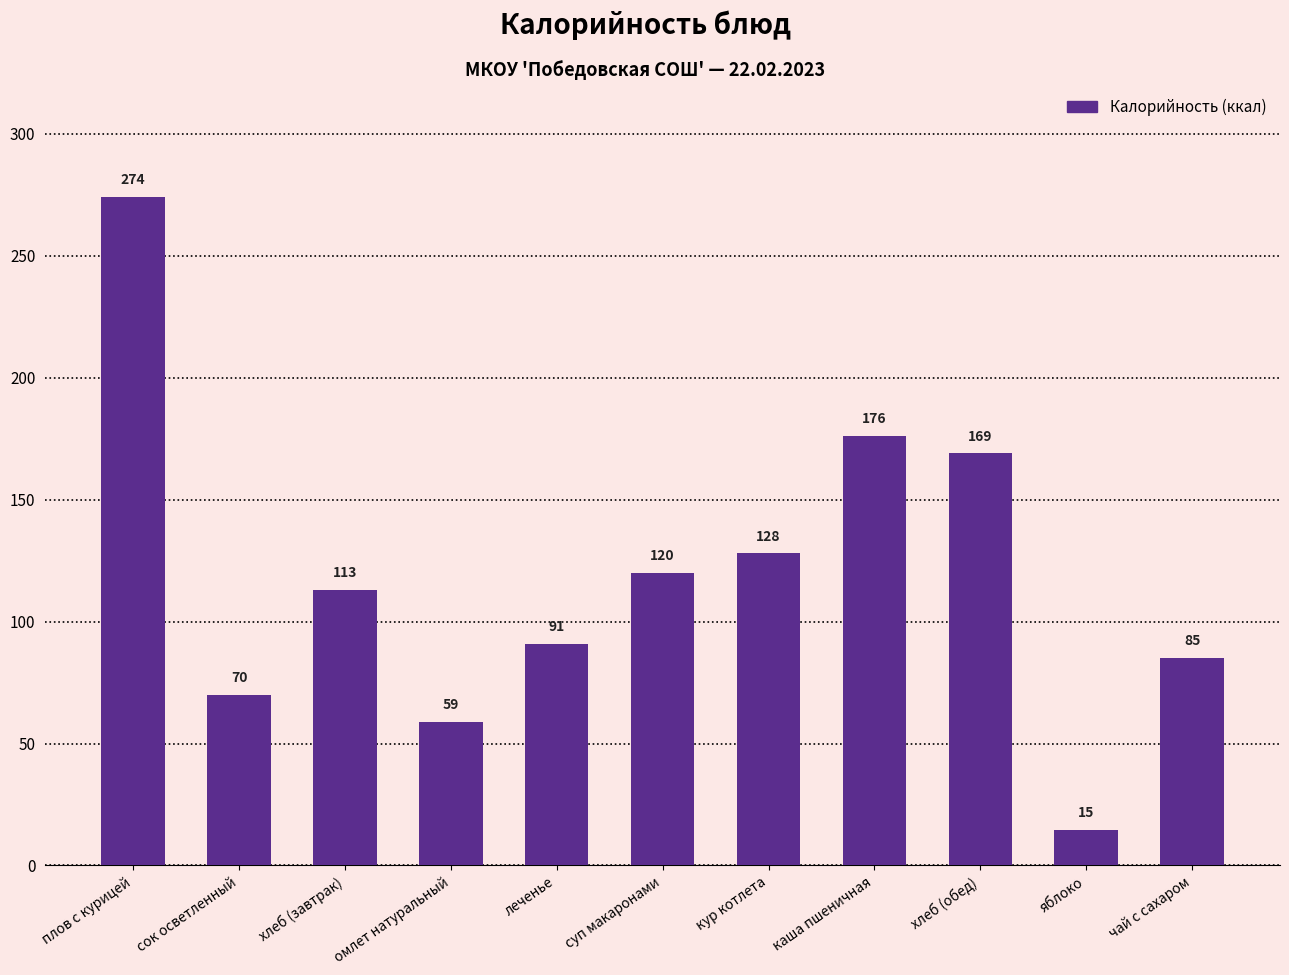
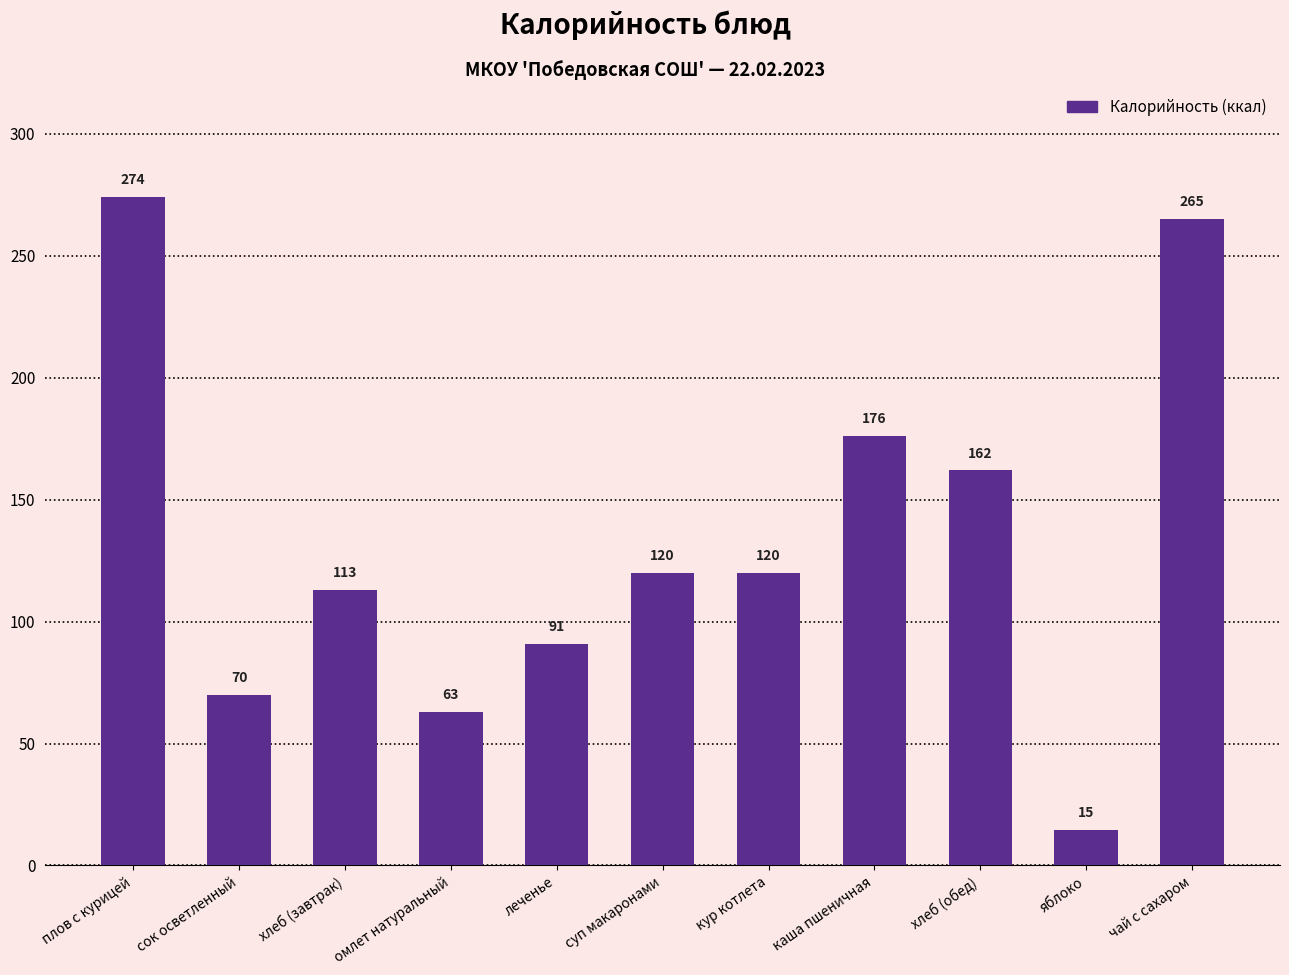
  {
    "плов с курицей": 274,
    "сок осветленный": 70,
    "хлеб (завтрак)": 113,
-   "омлет натуральный": 59,
+   "омлет натуральный": 63,
    "леченье": 91,
    "суп макаронами": 120,
-   "кур котлета": 128,
+   "кур котлета": 120,
    "каша пшеничная": 176,
-   "хлеб (обед)": 169,
+   "хлеб (обед)": 162,
    "яблоко": 15,
-   "чай с сахаром": 85
+   "чай с сахаром": 265
  }
